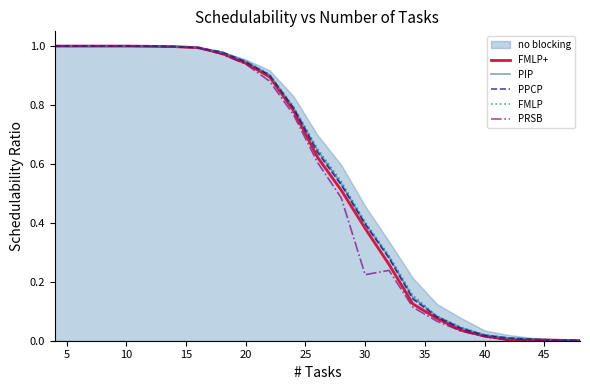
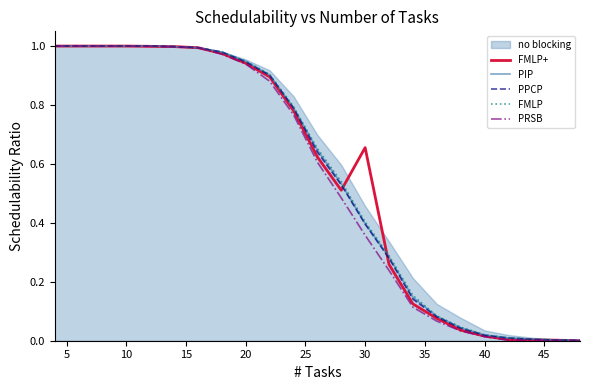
  {
    "FMLP+": {
-     "30": 0.38
+     "30": 0.66
    },
    "PRSB": {
-     "30": 0.22
+     "30": 0.36
    }
  }
